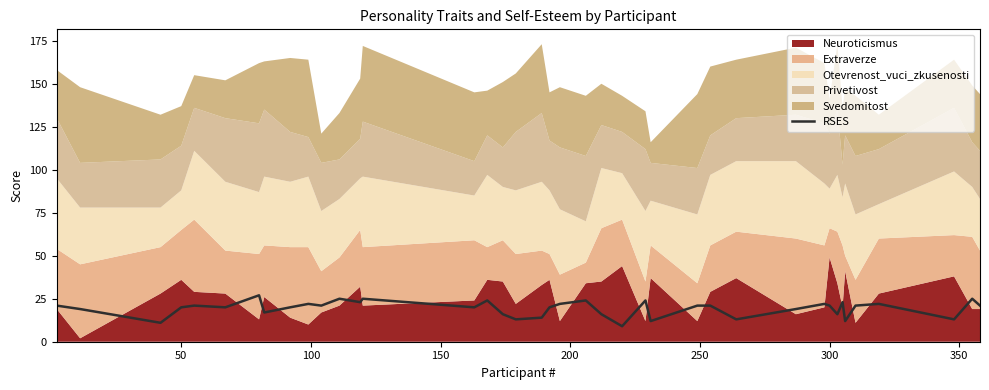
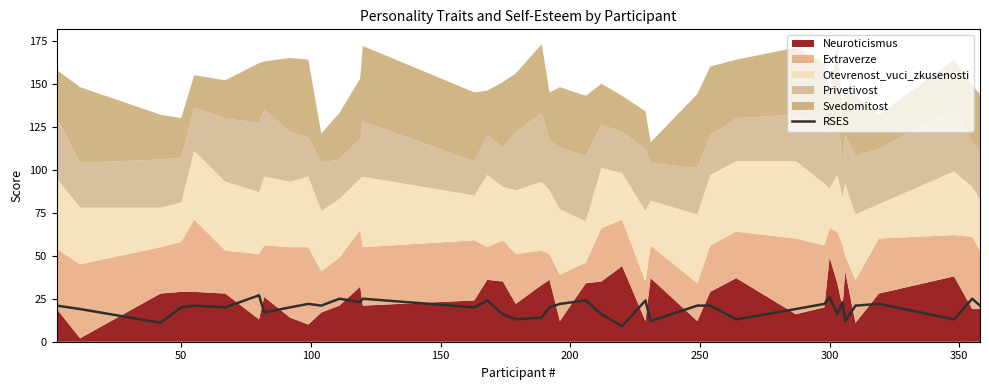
  {
    "Neuroticismus": {
-     "50": 36,
+     "50": 29,
      "300": 49
    },
    "RSES": {
      "50": 20,
-     "300": 21
+     "300": 26
    },
    "Otevrenost_vuci_zkusenosti": {
      "50": 23,
      "300": 23
    }
  }
